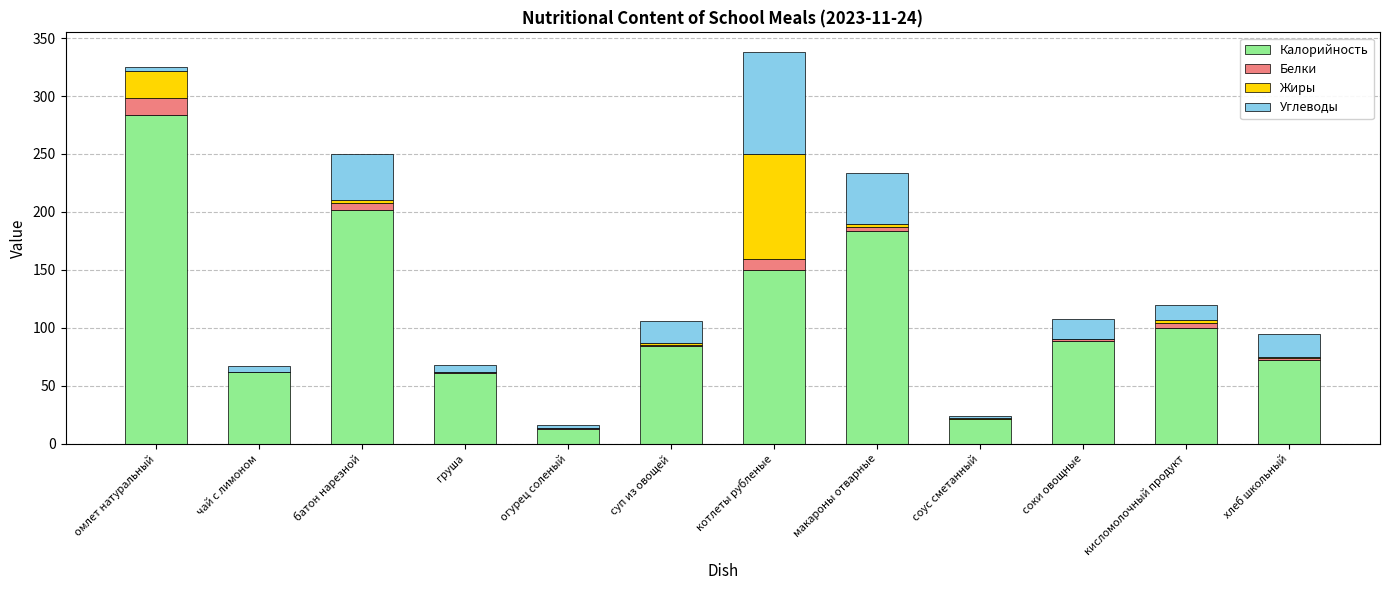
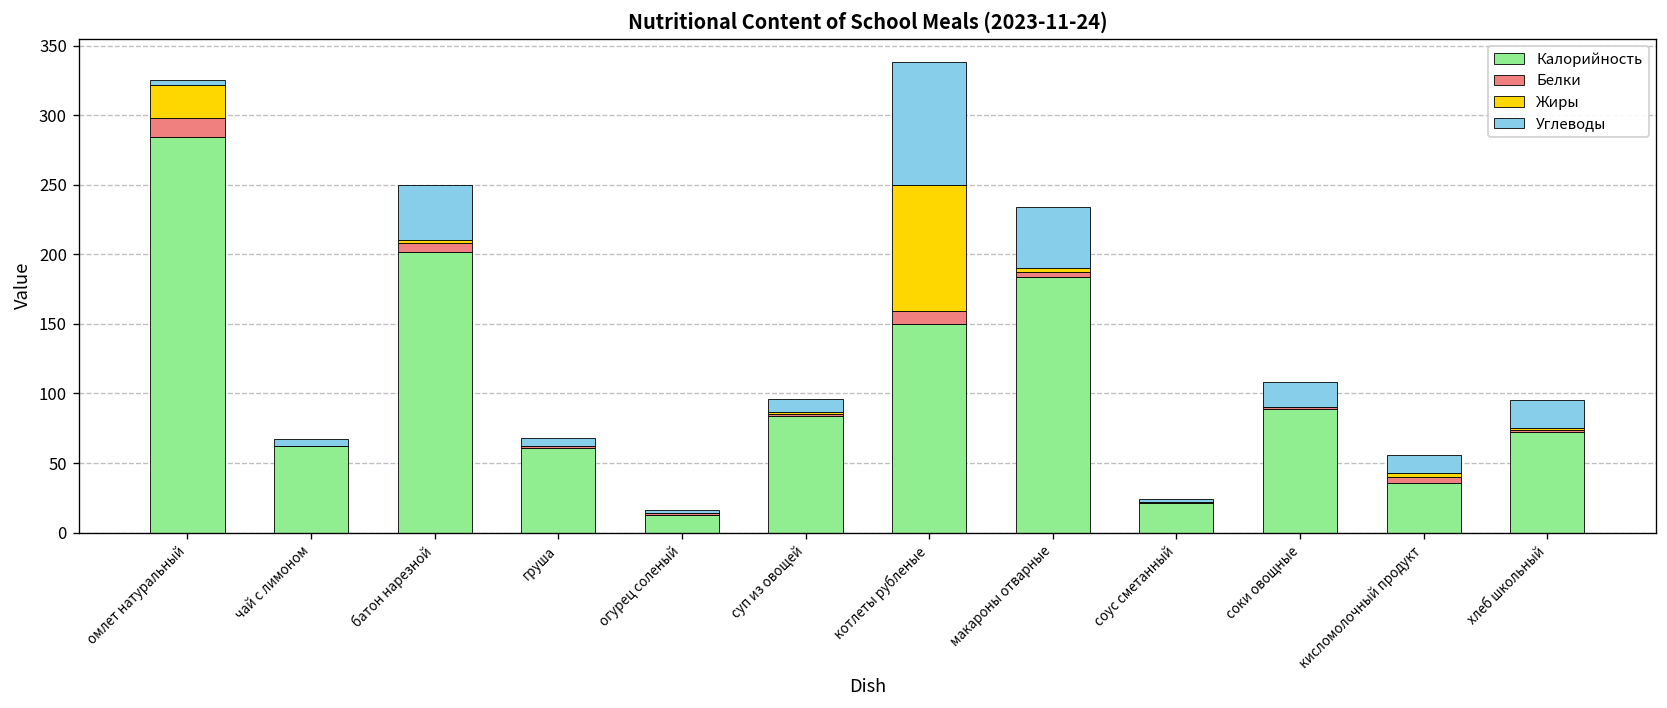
  {
    "Калорийность": {
      "омлет натуральный": 284,
      "чай с лимоном": 62,
      "батон нарезной": 202,
      "груша": 61,
      "огурец соленый": 13,
      "суп из овощей": 84,
      "котлеты рубленые": 150,
      "макароны отварные": 184,
      "соус сметанный": 21,
      "соки овощные": 89,
-     "кисломолочный продукт": 100,
+     "кисломолочный продукт": 36,
      "хлеб школьный": 72
    },
    "Белки": {
      "омлет натуральный": 14,
      "чай с лимоном": 0,
      "батон нарезной": 6,
      "котлеты рубленые": 9,
      "макароны отварные": 3,
      "соус сметанный": 0,
      "кисломолочный продукт": 4
    },
    "Жиры": {
      "омлет натуральный": 24,
      "чай с лимоном": 0,
      "груша": 0,
      "огурец соленый": 0,
      "котлеты рубленые": 91,
      "макароны отварные": 3,
      "соки овощные": 0,
      "кисломолочный продукт": 3
    },
    "Углеводы": {
      "омлет натуральный": 3,
      "чай с лимоном": 5,
      "батон нарезной": 40,
      "груша": 6,
-     "суп из овощей": 19,
+     "суп из овощей": 9,
      "котлеты рубленые": 88,
      "макароны отварные": 44,
      "соки овощные": 18,
      "кисломолочный продукт": 13,
      "хлеб школьный": 20
    }
  }
